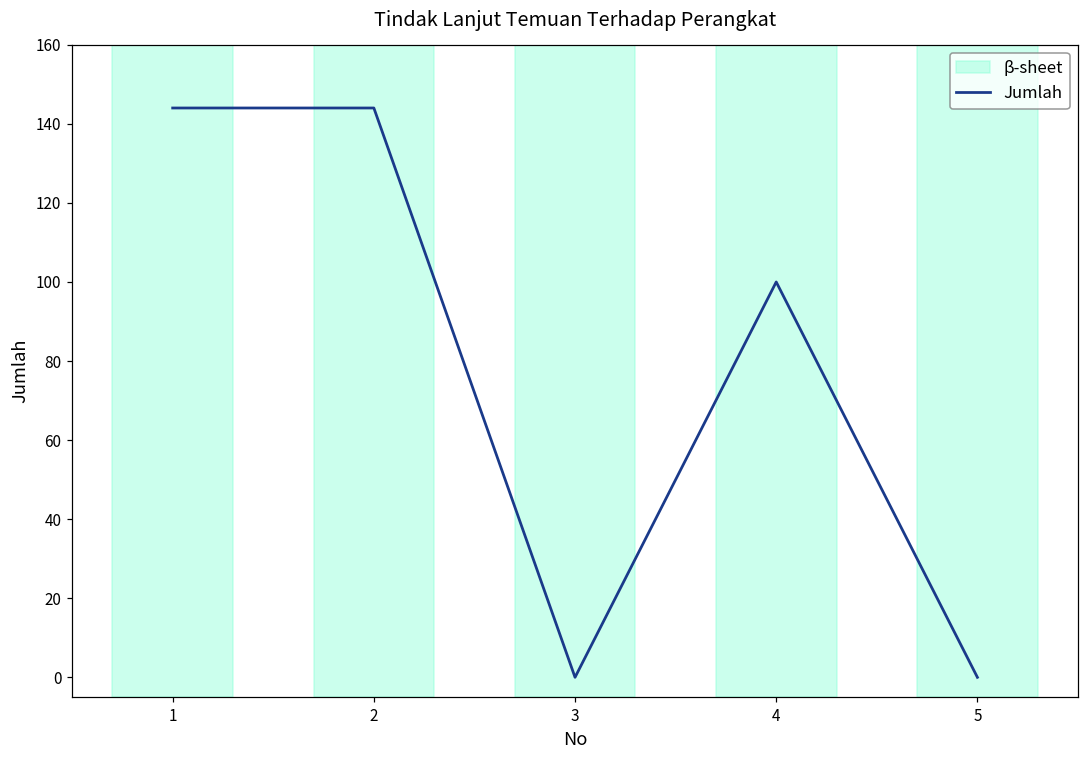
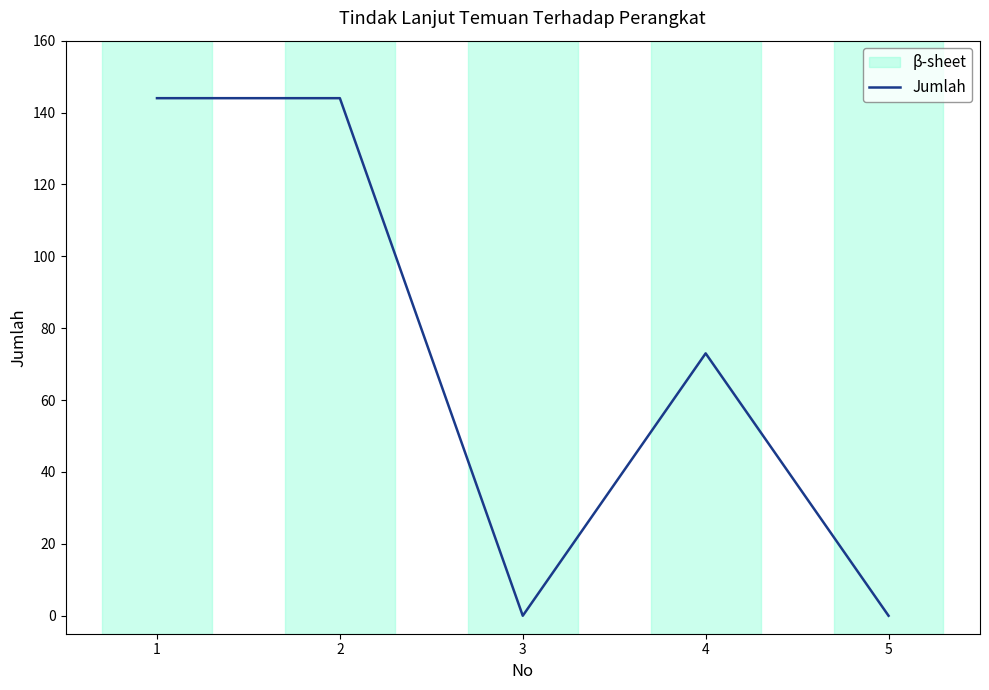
  {
    "1": 144,
    "2": 144,
    "3": 0,
-   "4": 100,
+   "4": 73,
    "5": 0
  }
